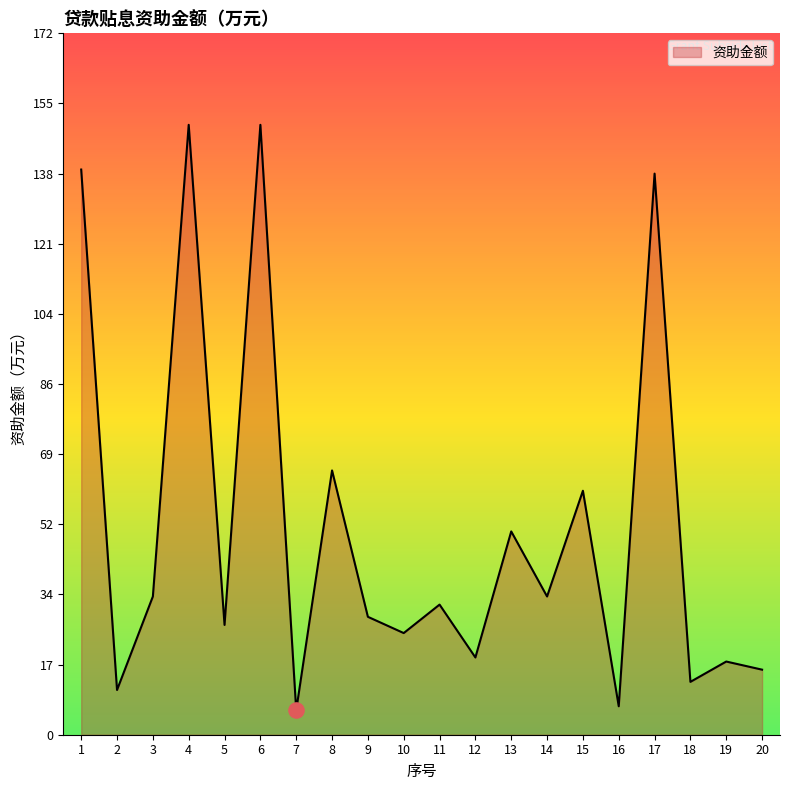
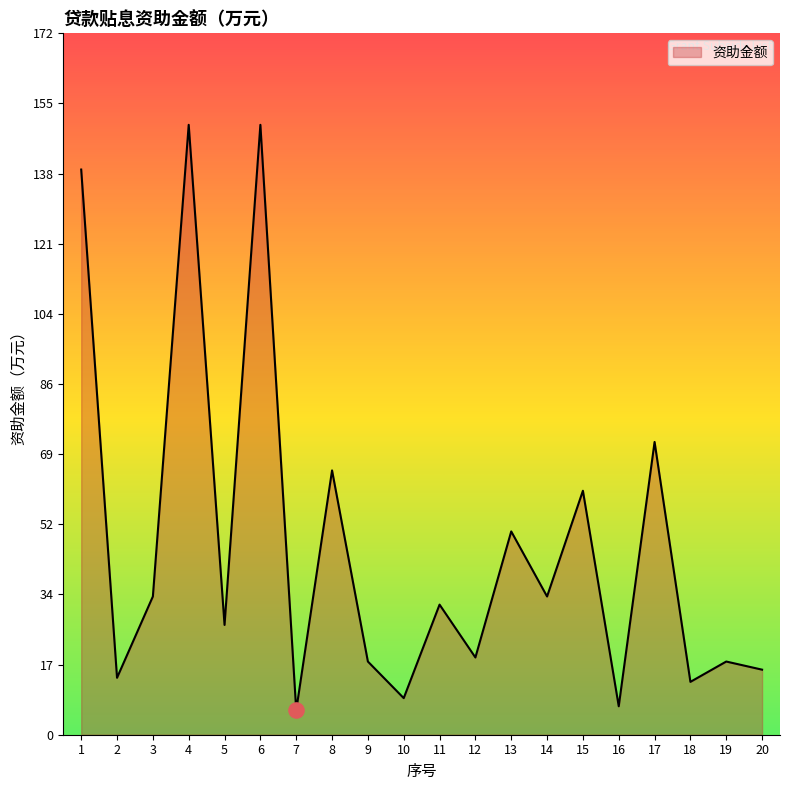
  {
    "资助金额": {
      "1": 139,
-     "2": 11,
+     "2": 14,
      "3": 34,
      "4": 150,
      "5": 27,
      "6": 150,
      "8": 65,
-     "9": 29,
-     "10": 25,
+     "9": 18,
+     "10": 9,
      "11": 32,
      "12": 19,
      "13": 50,
      "14": 34,
      "15": 60,
      "16": 7,
-     "17": 138,
+     "17": 72,
      "18": 13,
      "19": 18,
      "20": 16
    }
  }
